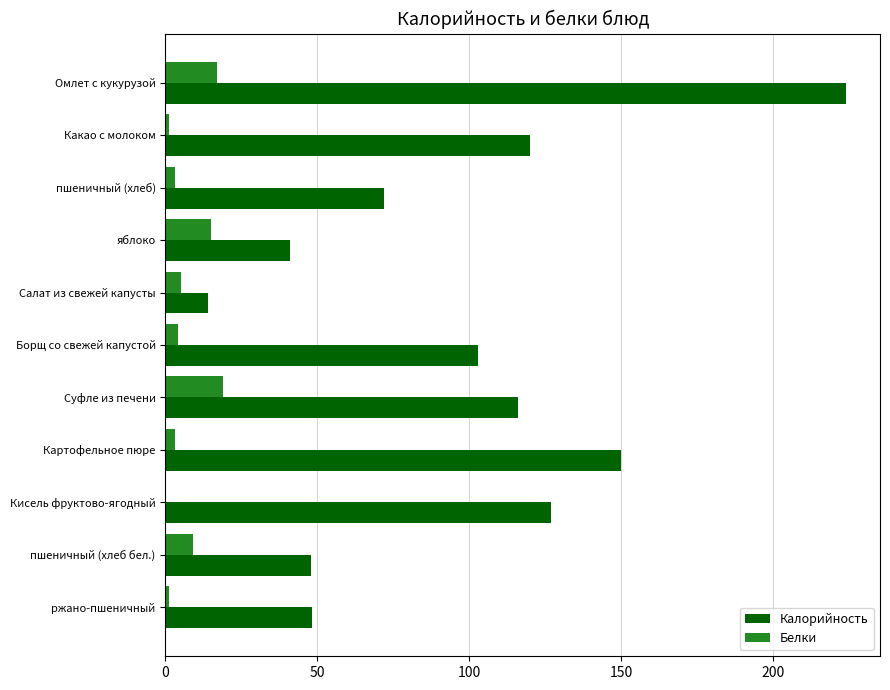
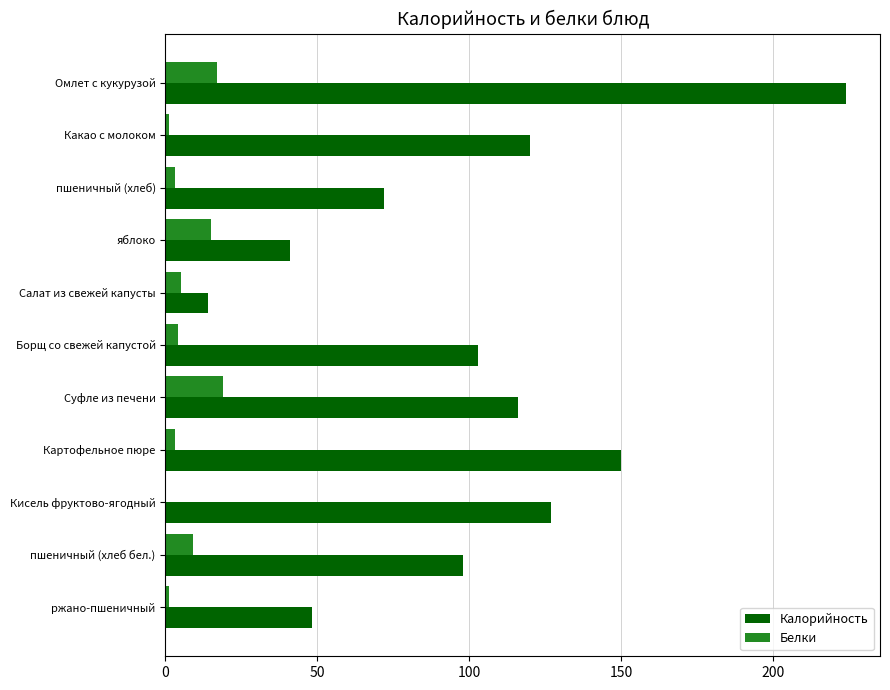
  {
    "Калорийность": {
      "Омлет с кукурузой": 224,
      "Какао с молоком": 120,
      "пшеничный (хлеб)": 72,
      "яблоко": 41,
      "Салат из свежей капусты": 14,
      "Борщ со свежей капустой": 103,
      "Суфле из печени": 116,
      "Картофельное пюре": 150,
      "Кисель фруктово-ягодный": 127,
-     "пшеничный (хлеб бел.)": 48,
+     "пшеничный (хлеб бел.)": 98,
      "ржано-пшеничный": 48
    },
    "Белки": {
      "Омлет с кукурузой": 17,
      "Какао с молоком": 1,
      "пшеничный (хлеб)": 3,
      "яблоко": 15,
      "Салат из свежей капусты": 5,
      "Борщ со свежей капустой": 4,
      "Суфле из печени": 19,
      "Картофельное пюре": 3,
      "Кисель фруктово-ягодный": 0,
      "пшеничный (хлеб бел.)": 9,
      "ржано-пшеничный": 1
    }
  }
